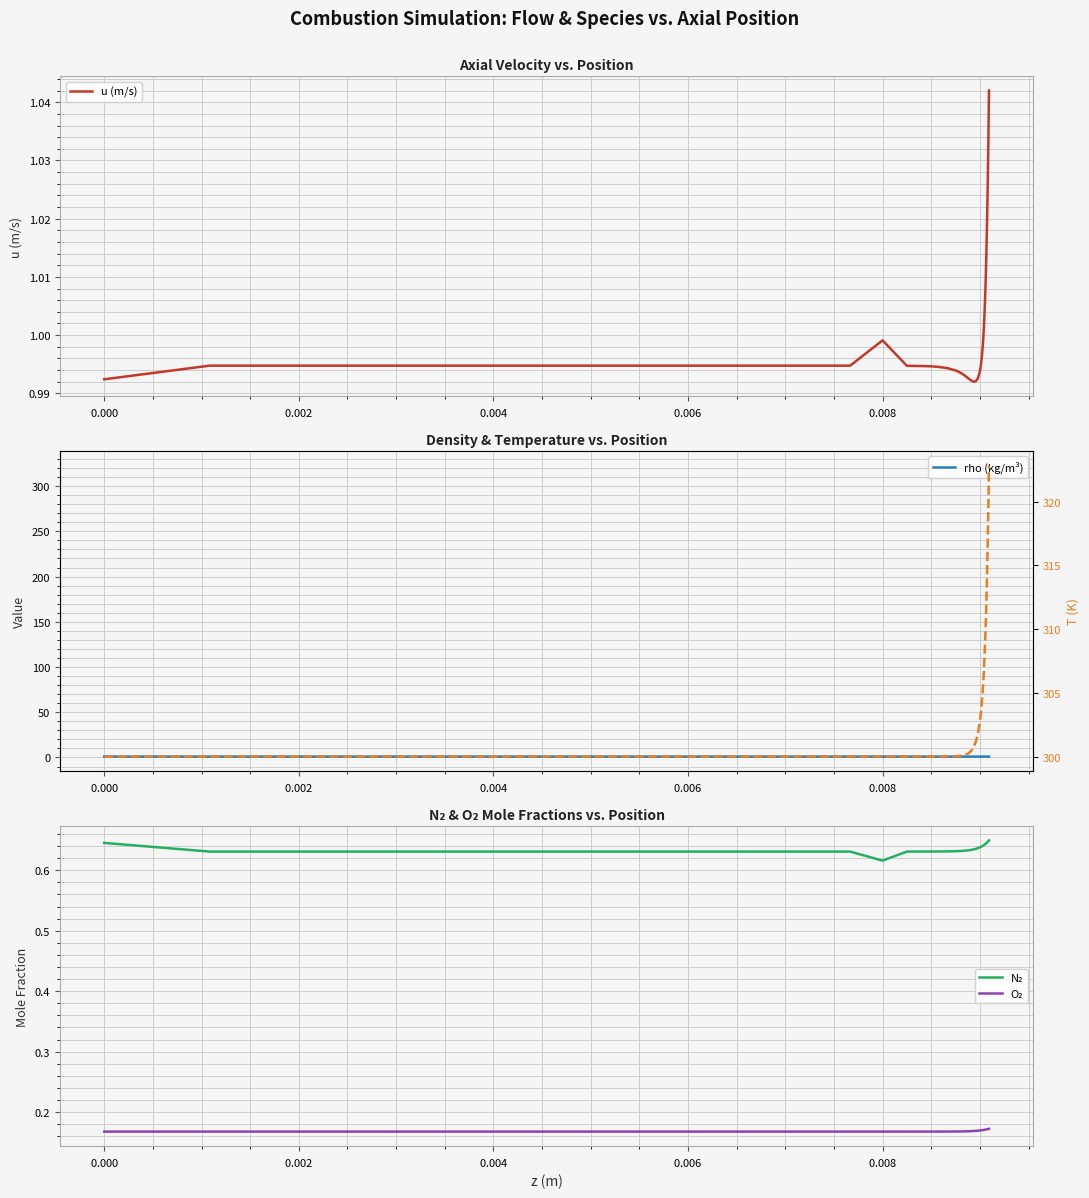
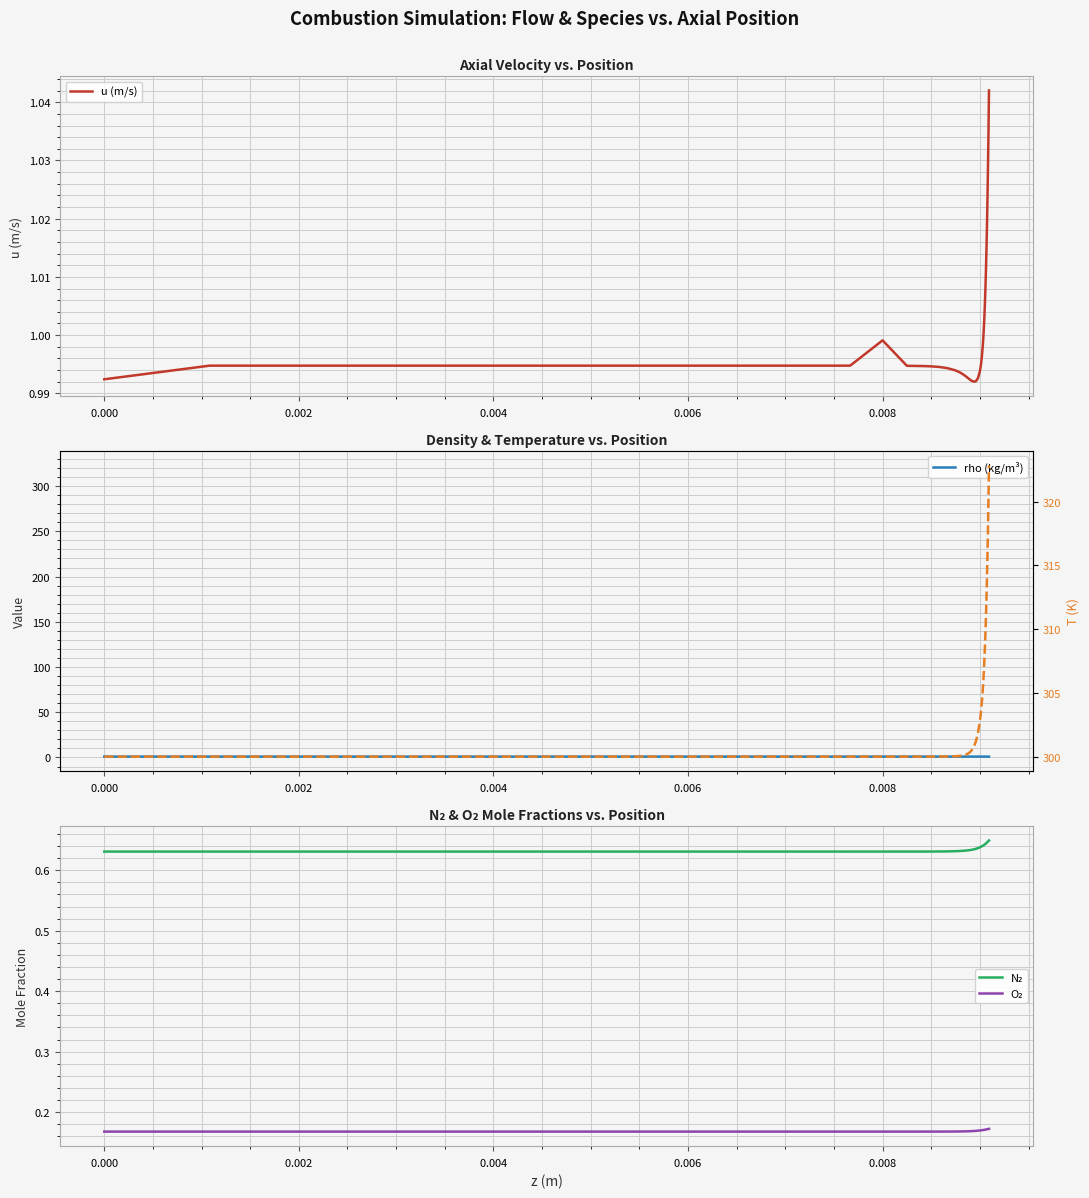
  {
    "Axial Velocity vs. Position": {
      "0.000": 0.992,
      "0.008": 0.999
    },
    "N₂ & O₂ Mole Fractions vs. Position": {
      "N₂": {
-       "0.000": 0.65,
-       "0.008": 0.62
+       "0.000": 0.63,
+       "0.008": 0.63
      },
      "O₂": {
        "0.000": 0.17,
        "0.008": 0.17
      }
    }
  }
